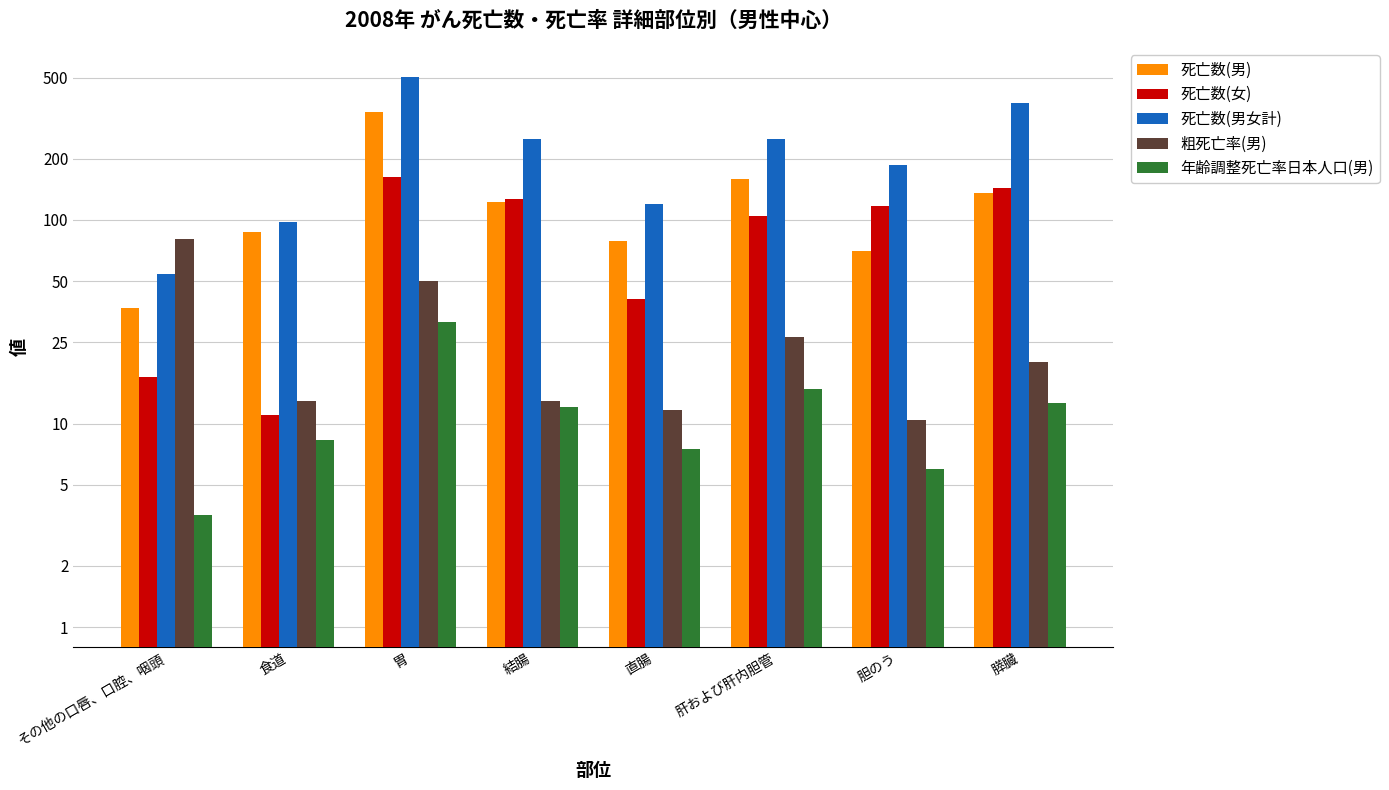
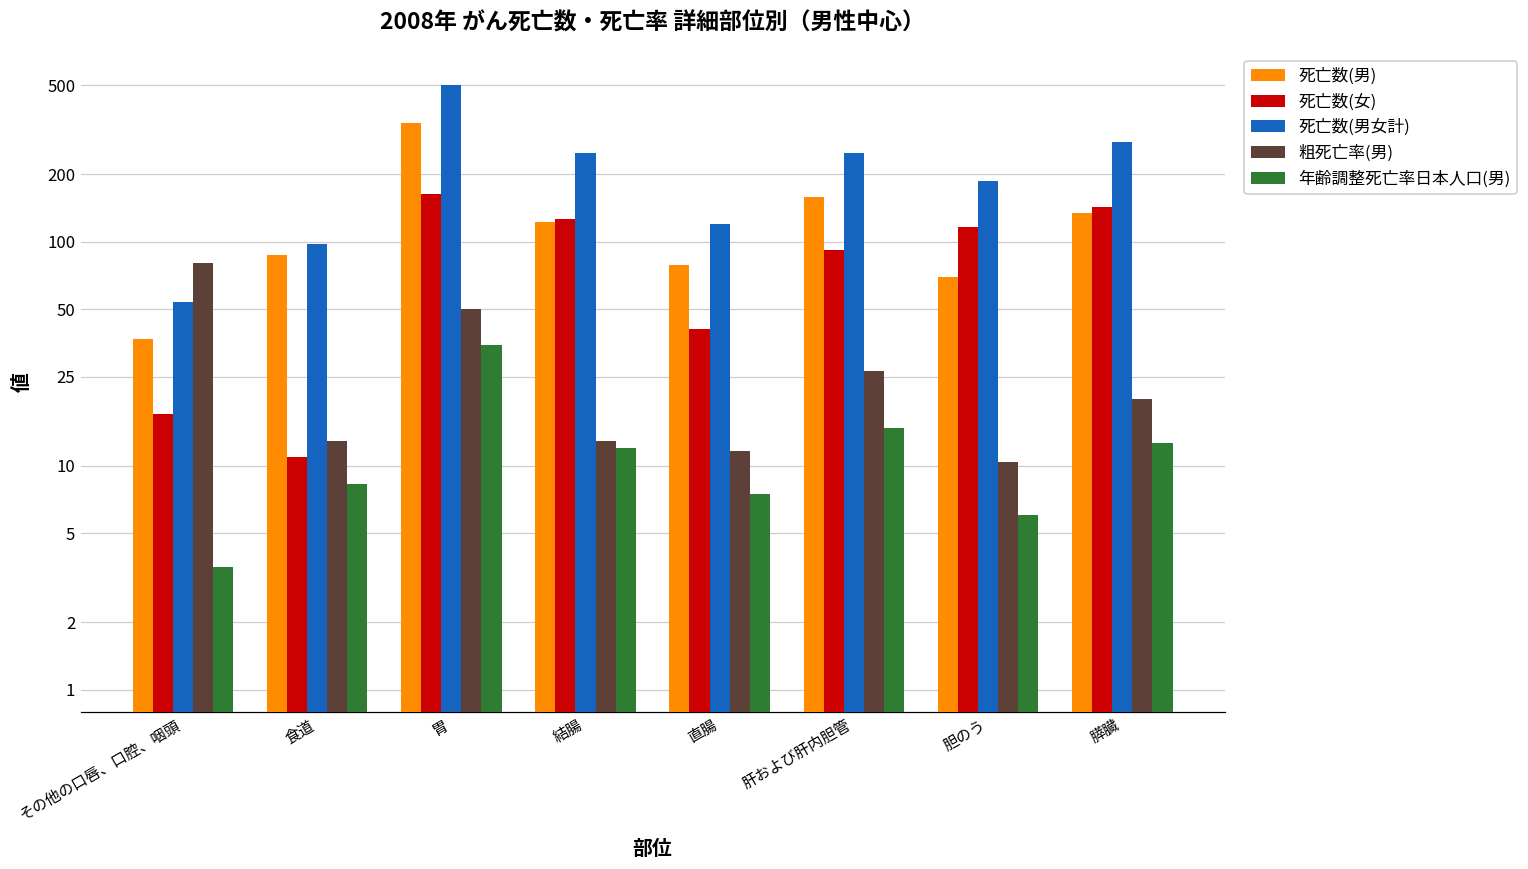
  {
    "死亡数(男)": {
      "その他の口唇、口腔、咽頭": 37,
      "食道": 87,
      "胃": 340,
      "結腸": 120,
      "直腸": 79,
      "肝および肝内胆管": 160,
      "胆のう": 70,
      "膵臓": 140
    },
    "死亡数(女)": {
      "その他の口唇、口腔、咽頭": 17,
      "食道": 11,
      "胃": 160,
      "結腸": 130,
      "直腸": 41,
-     "肝および肝内胆管": 100,
+     "肝および肝内胆管": 90,
      "胆のう": 120,
      "膵臓": 140
    },
    "死亡数(男女計)": {
      "その他の口唇、口腔、咽頭": 54,
      "食道": 100,
      "胃": 500,
      "結腸": 250,
      "直腸": 120,
      "肝および肝内胆管": 250,
      "胆のう": 190,
-     "膵臓": 380
+     "膵臓": 280
    },
    "粗死亡率(男)": {
      "その他の口唇、口腔、咽頭": 80,
      "食道": 13,
      "胃": 50,
      "結腸": 13,
      "直腸": 12,
      "肝および肝内胆管": 27,
      "胆のう": 10,
      "膵臓": 20
    },
    "年齢調整死亡率日本人口(男)": {
      "その他の口唇、口腔、咽頭": 3.5,
      "食道": 8.3,
-     "胃": 31,
+     "胃": 35,
      "結腸": 12,
      "直腸": 7.5,
      "肝および肝内胆管": 15,
      "胆のう": 6,
      "膵臓": 13
    }
  }
